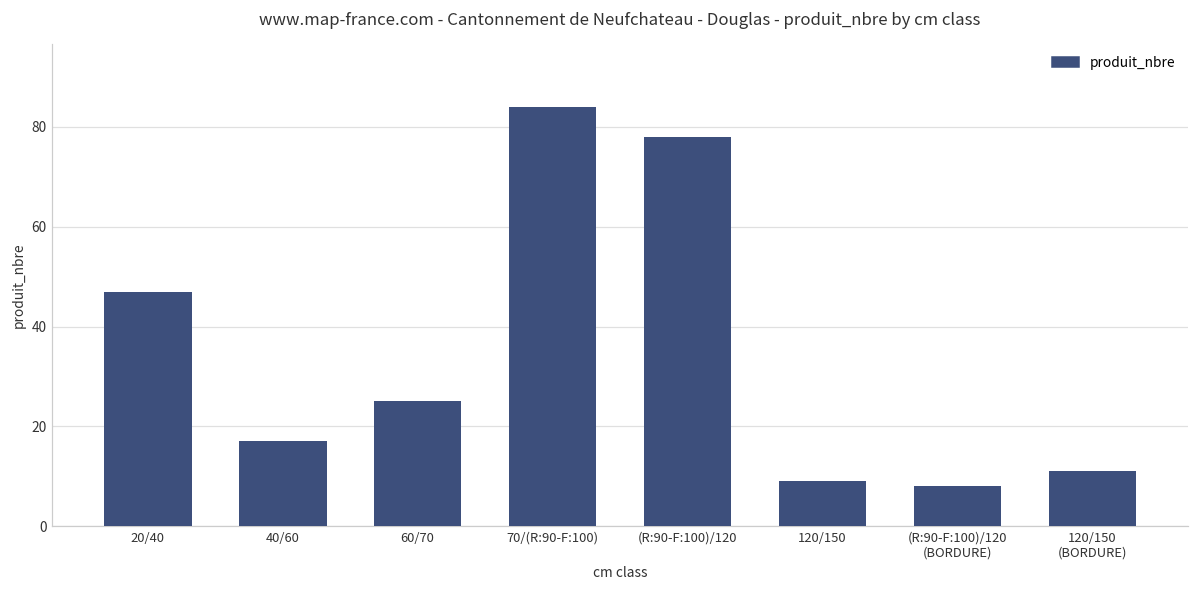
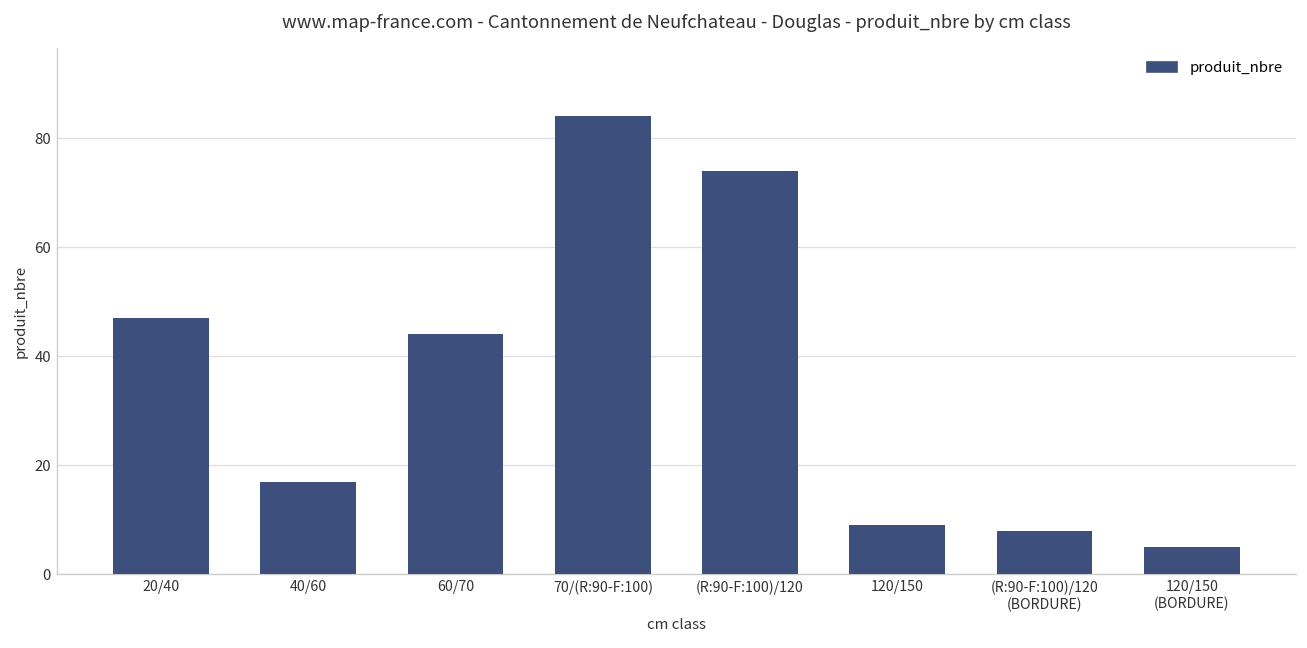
  {
    "20/40": 47,
    "40/60": 17,
-   "60/70": 25,
+   "60/70": 44,
    "70/(R:90-F:100)": 84,
-   "(R:90-F:100)/120": 78,
+   "(R:90-F:100)/120": 74,
    "120/150": 9,
    "(R:90-F:100)/120 (BORDURE)": 8,
-   "120/150 (BORDURE)": 11
+   "120/150 (BORDURE)": 5
  }
